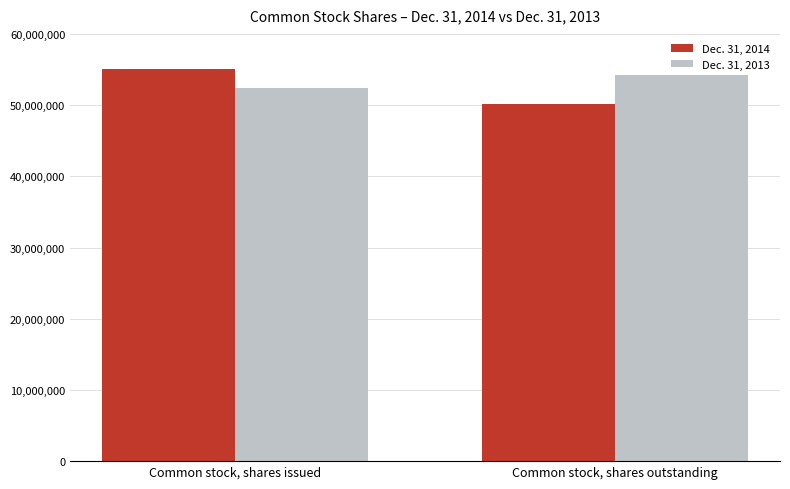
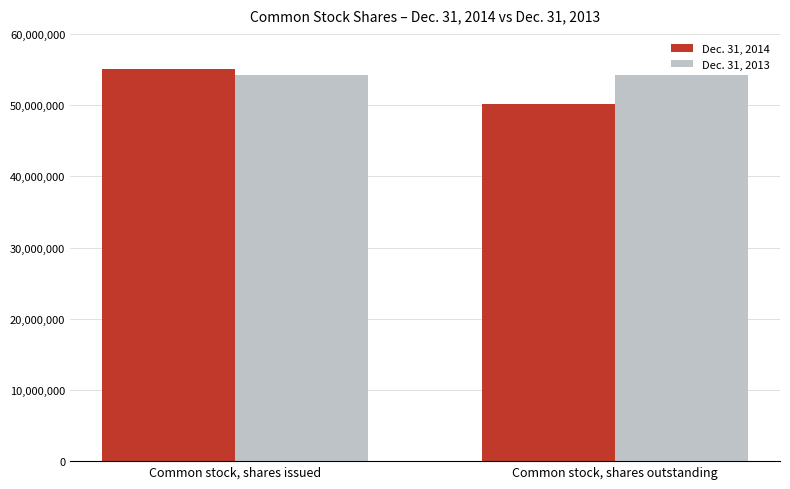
  {
    "Dec. 31, 2014": {
      "Common stock, shares issued": "55,000,000",
      "Common stock, shares outstanding": "50,000,000"
    },
    "Dec. 31, 2013": {
-     "Common stock, shares issued": "52,000,000",
+     "Common stock, shares issued": "54,000,000",
      "Common stock, shares outstanding": "54,000,000"
    }
  }
